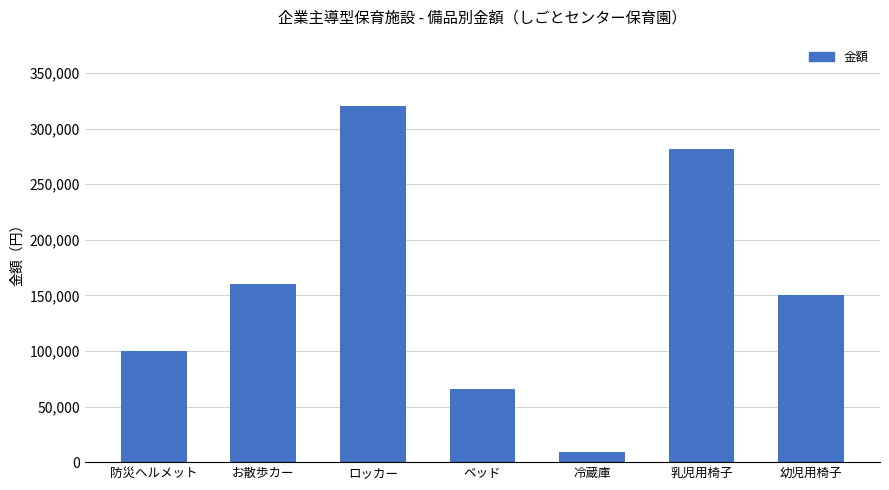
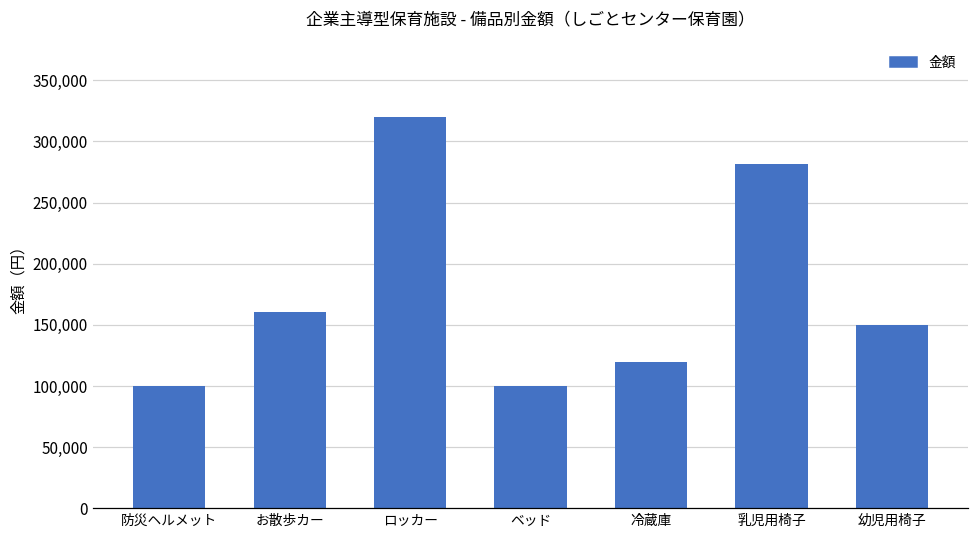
  {
    "防災ヘルメット": "100,000",
    "お散歩カー": "161,000",
    "ロッカー": "320,000",
-   "ベッド": "66,000",
-   "冷蔵庫": "9,000",
+   "ベッド": "100,000",
+   "冷蔵庫": "120,000",
    "乳児用椅子": "281,000",
    "幼児用椅子": "150,000"
  }
